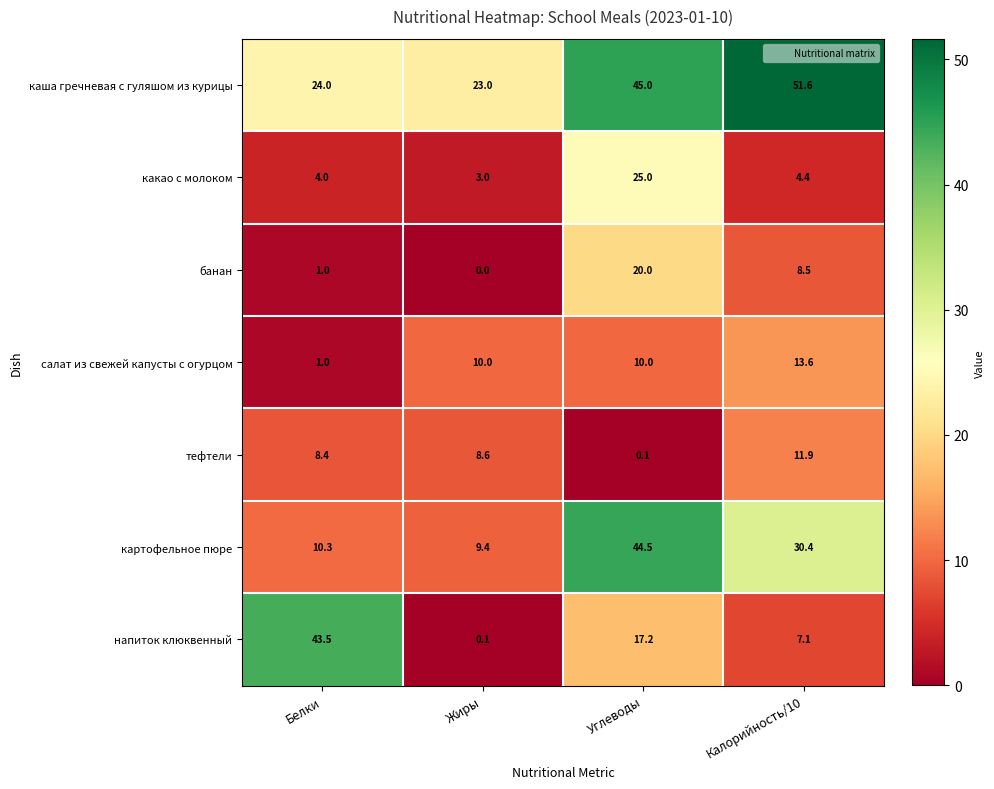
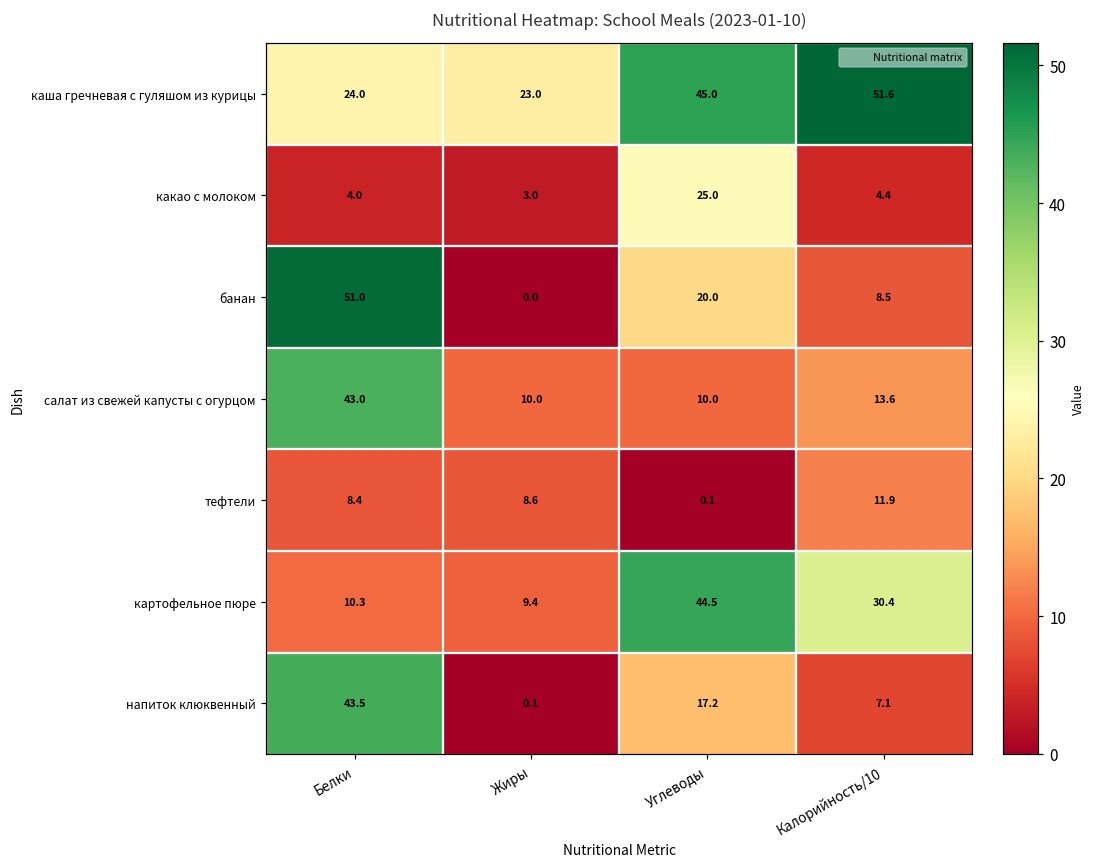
  {
    "каша гречневая с гуляшом из курицы": {
      "Белки": 24.0,
      "Жиры": 23.0,
      "Углеводы": 45.0,
      "Калорийность/10": 51.6
    },
    "какао с молоком": {
      "Белки": 4.0,
      "Жиры": 3.0,
      "Углеводы": 25.0,
      "Калорийность/10": 4.4
    },
    "банан": {
-     "Белки": 1.0,
+     "Белки": 51.0,
      "Жиры": 0.0,
      "Углеводы": 20.0,
      "Калорийность/10": 8.5
    },
    "салат из свежей капусты с огурцом": {
-     "Белки": 1.0,
+     "Белки": 43.0,
      "Жиры": 10.0,
      "Углеводы": 10.0,
      "Калорийность/10": 13.6
    },
    "тефтели": {
      "Белки": 8.4,
      "Жиры": 8.6,
      "Углеводы": 0.1,
      "Калорийность/10": 11.9
    },
    "картофельное пюре": {
      "Белки": 10.3,
      "Жиры": 9.4,
      "Углеводы": 44.5,
      "Калорийность/10": 30.4
    },
    "напиток клюквенный": {
      "Белки": 43.5,
      "Жиры": 0.1,
      "Углеводы": 17.2,
      "Калорийность/10": 7.1
    }
  }
